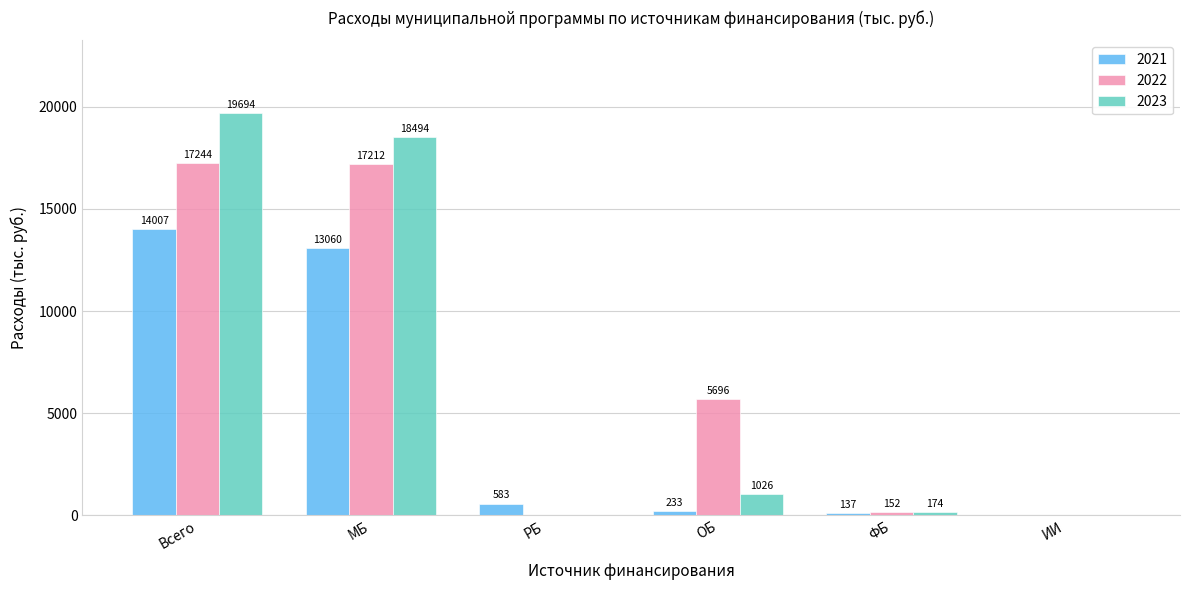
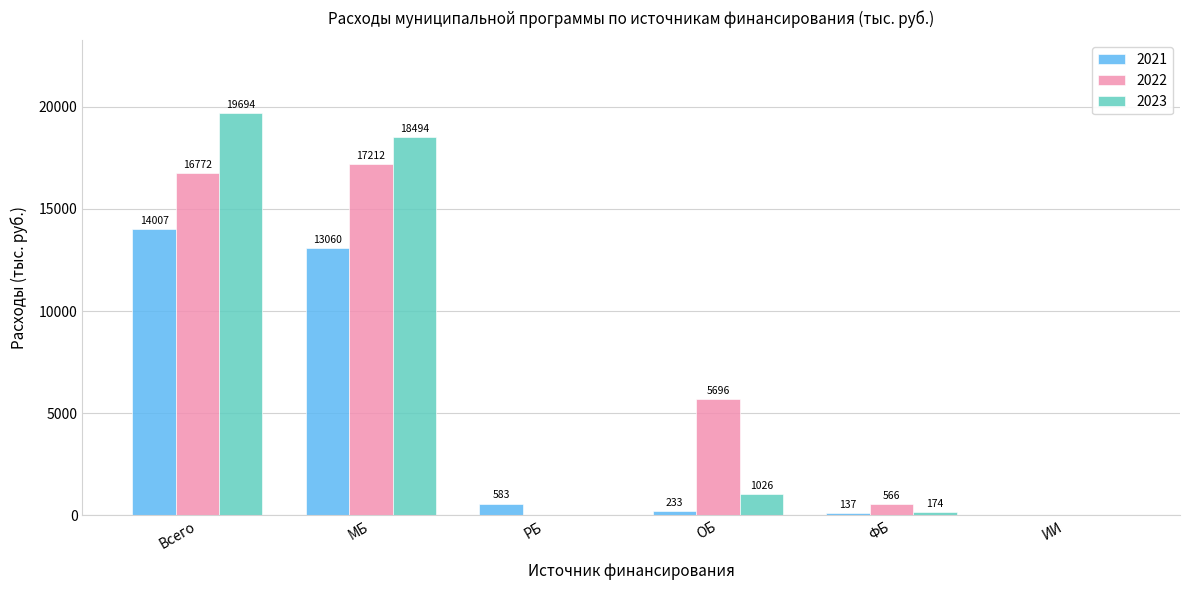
  {
    "2022": {
-     "Всего": 17244,
+     "Всего": 16772,
      "МБ": 17212,
      "ОБ": 5696,
-     "ФБ": 152
+     "ФБ": 566
    }
  }
